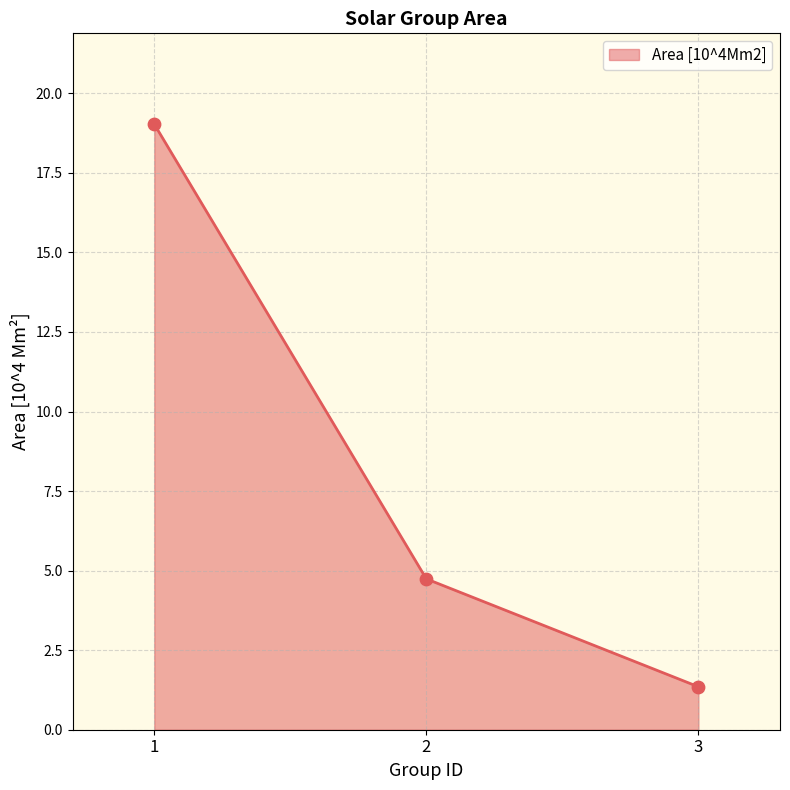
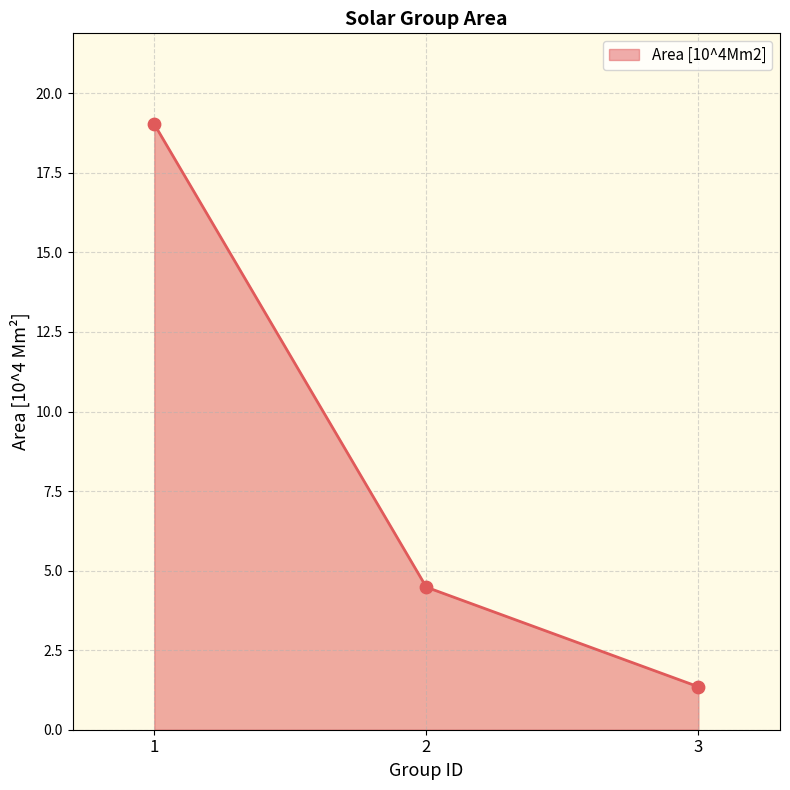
  {
    "1": 19.0,
-   "2": 4.7,
+   "2": 4.5,
    "3": 1.4
  }
